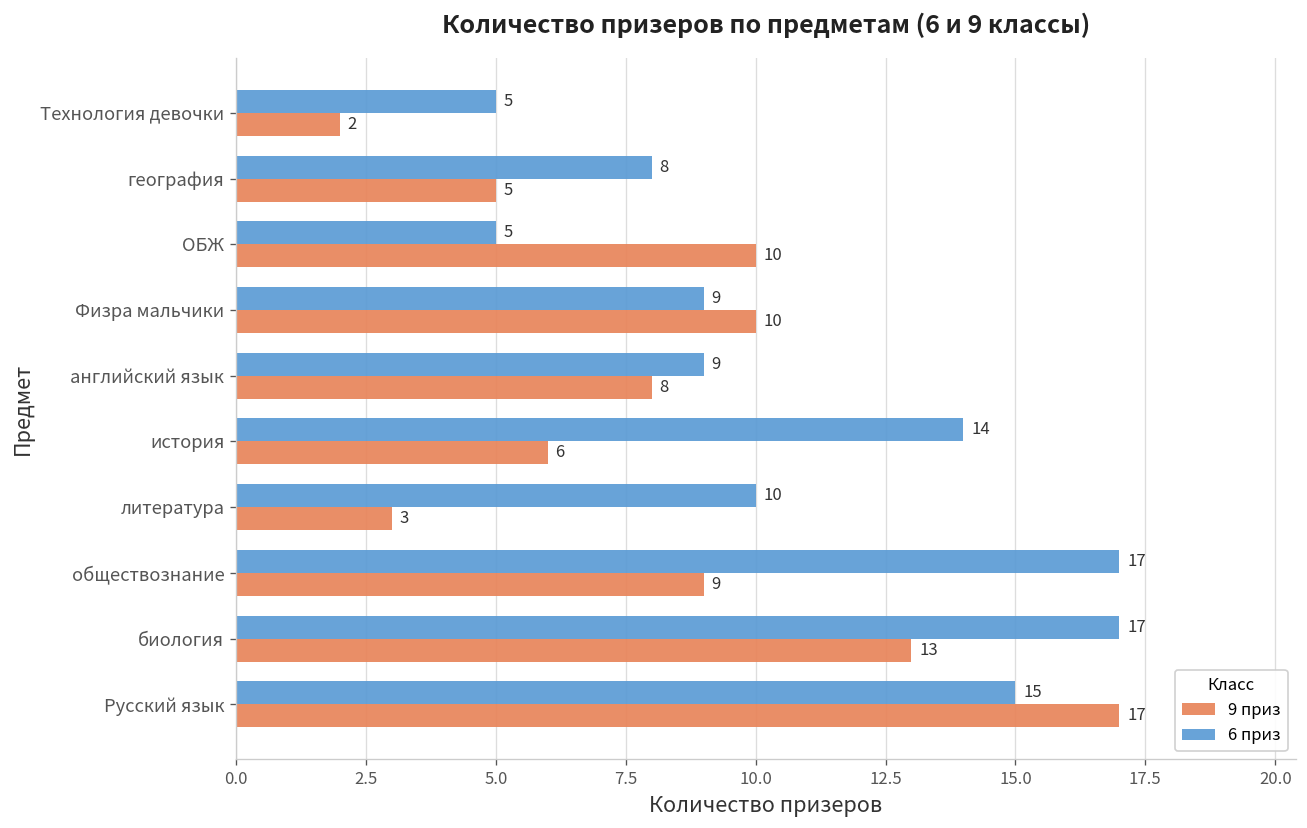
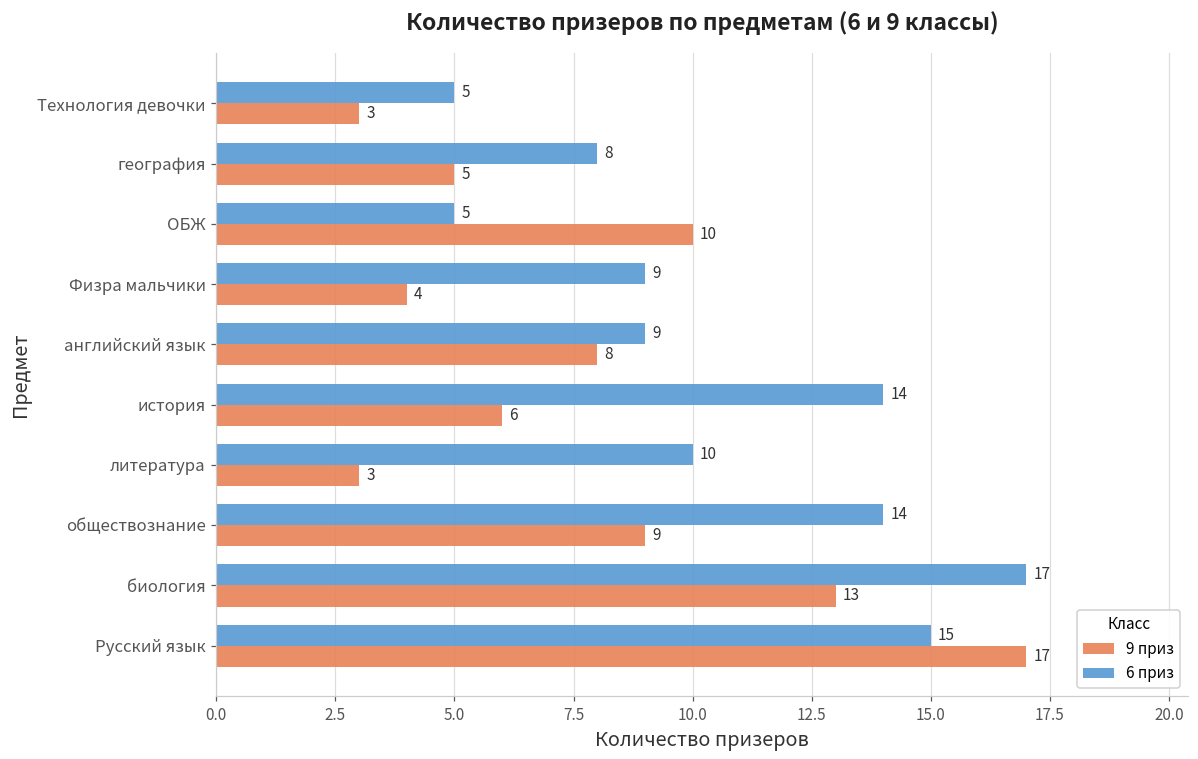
  {
    "9 приз": {
-     "Технология девочки": 2,
+     "Технология девочки": 3,
      "география": 5,
      "ОБЖ": 10,
-     "Физра мальчики": 10,
+     "Физра мальчики": 4,
      "английский язык": 8,
      "история": 6,
      "литература": 3,
      "обществознание": 9,
      "биология": 13,
      "Русский язык": 17
    },
    "6 приз": {
      "Технология девочки": 5,
      "география": 8,
      "ОБЖ": 5,
      "Физра мальчики": 9,
      "английский язык": 9,
      "история": 14,
      "литература": 10,
-     "обществознание": 17,
+     "обществознание": 14,
      "биология": 17,
      "Русский язык": 15
    }
  }
